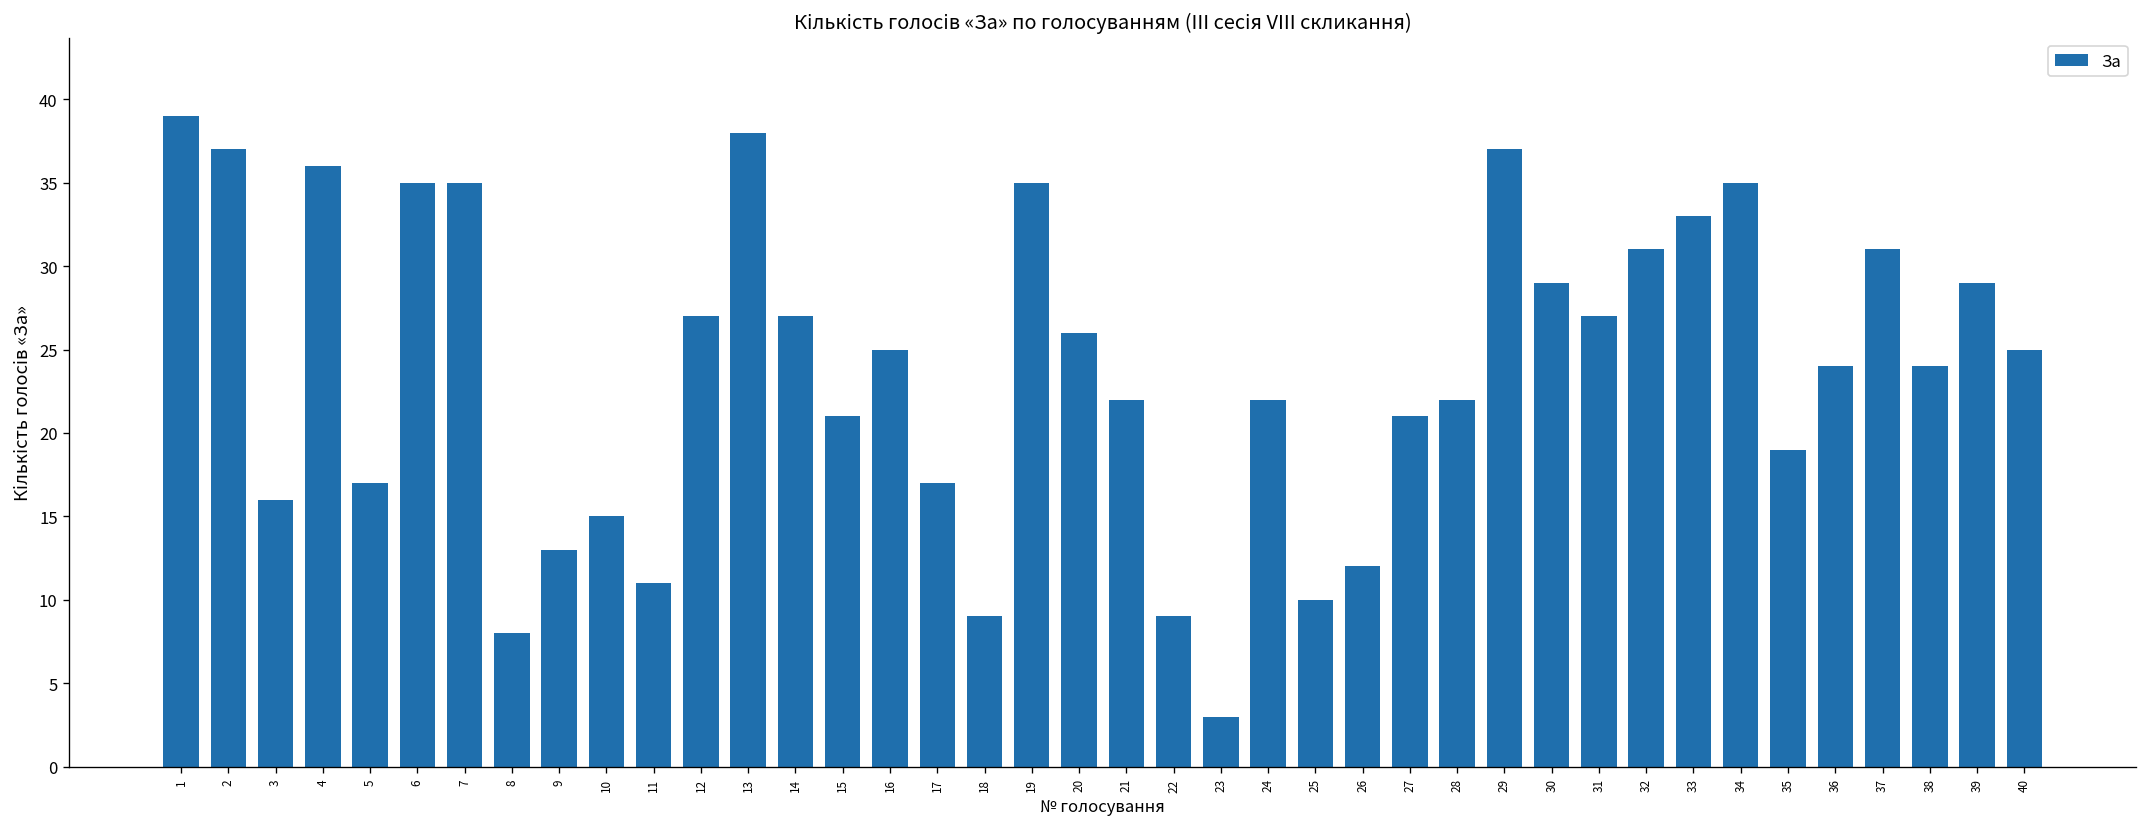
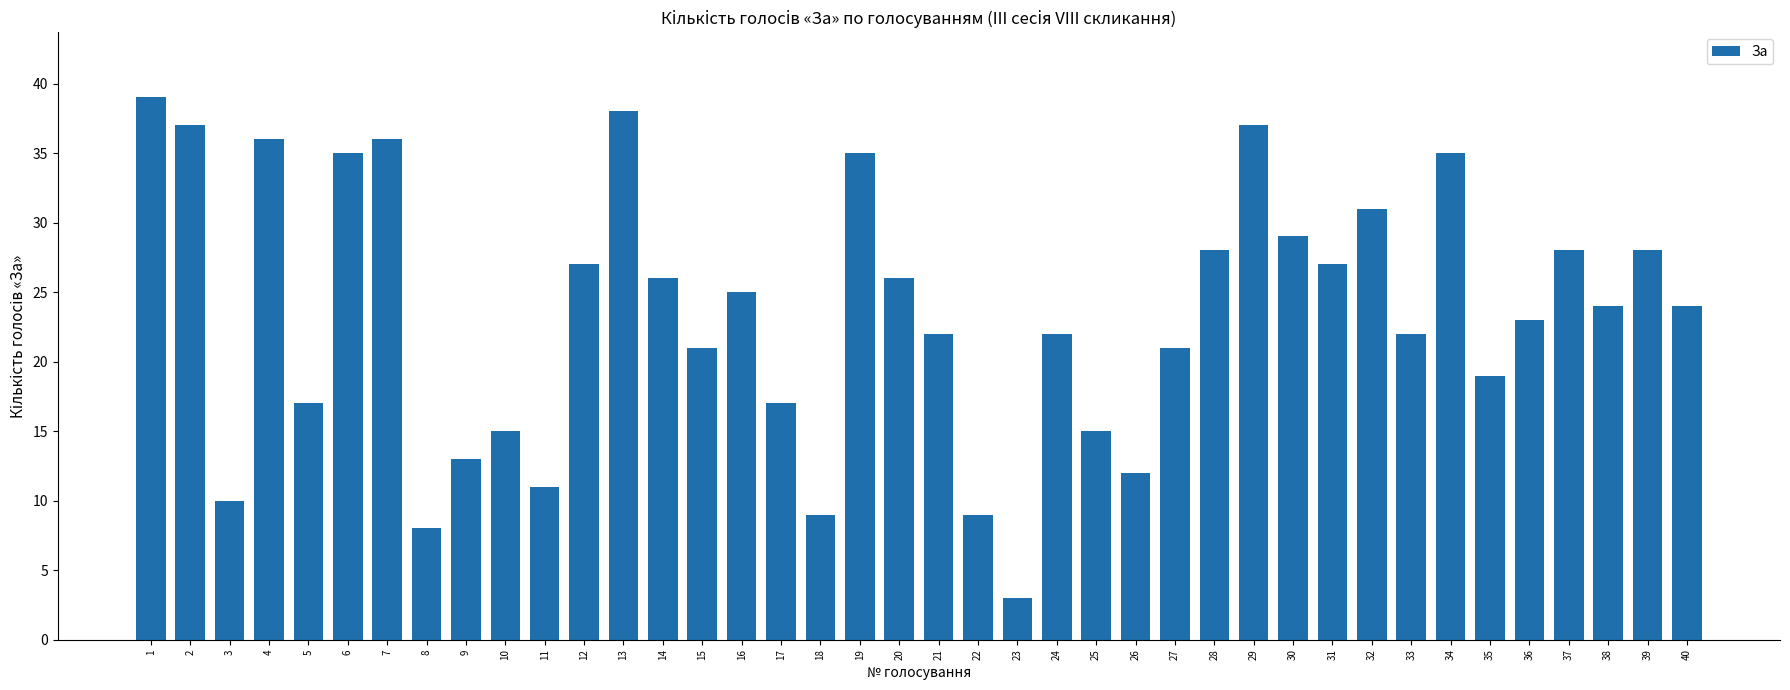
  {
    "1": 39,
    "2": 37,
-   "3": 16,
+   "3": 10,
    "4": 36,
    "5": 17,
    "6": 35,
-   "7": 35,
+   "7": 36,
    "8": 8,
    "9": 13,
    "10": 15,
    "11": 11,
    "12": 27,
    "13": 38,
-   "14": 27,
+   "14": 26,
    "15": 21,
    "16": 25,
    "17": 17,
    "18": 9,
    "19": 35,
    "20": 26,
    "21": 22,
    "22": 9,
    "23": 3,
    "24": 22,
-   "25": 10,
+   "25": 15,
    "26": 12,
    "27": 21,
-   "28": 22,
+   "28": 28,
    "29": 37,
    "30": 29,
    "31": 27,
    "32": 31,
-   "33": 33,
+   "33": 22,
    "34": 35,
    "35": 19,
-   "36": 24,
-   "37": 31,
+   "36": 23,
+   "37": 28,
    "38": 24,
-   "39": 29,
-   "40": 25
+   "39": 28,
+   "40": 24
  }
